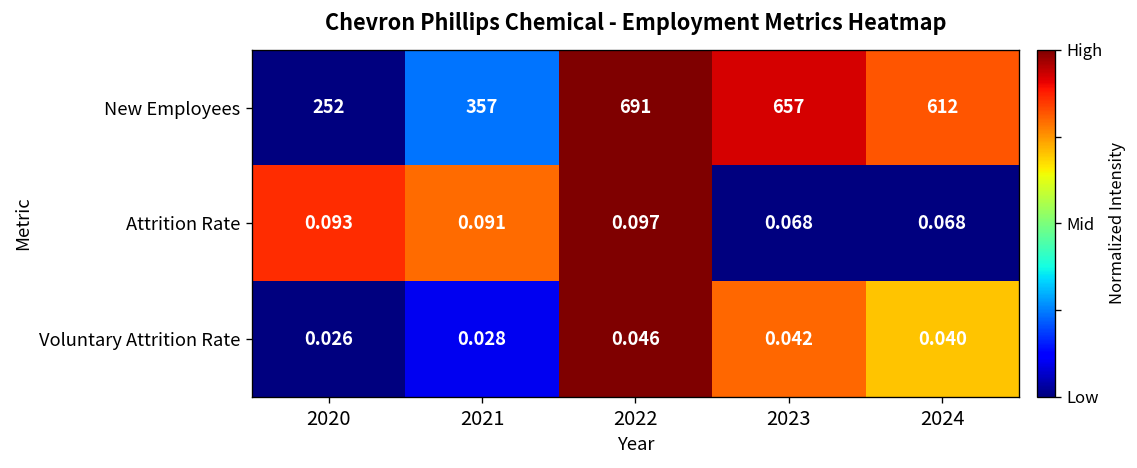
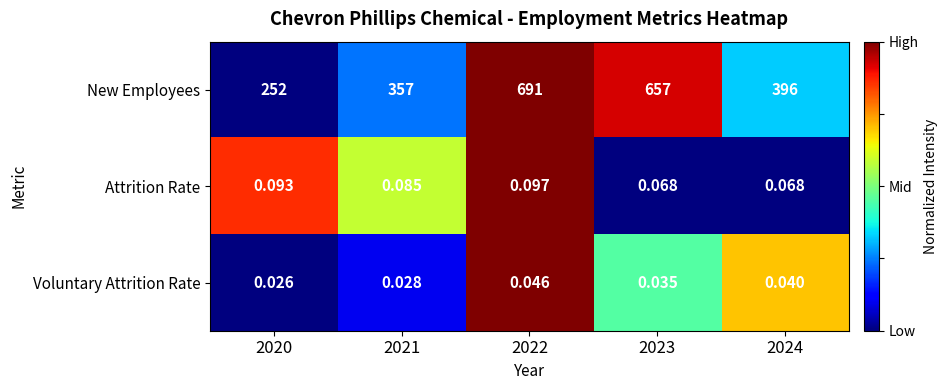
  {
    "New Employees": {
      "2020": 252,
      "2021": 357,
      "2022": 691,
      "2023": 657,
-     "2024": 612
+     "2024": 396
    },
    "Attrition Rate": {
      "2020": 0.093,
-     "2021": 0.091,
+     "2021": 0.085,
      "2022": 0.097,
      "2023": 0.068,
      "2024": 0.068
    },
    "Voluntary Attrition Rate": {
      "2020": 0.026,
      "2021": 0.028,
      "2022": 0.046,
-     "2023": 0.042,
+     "2023": 0.035,
      "2024": 0.040
    }
  }
